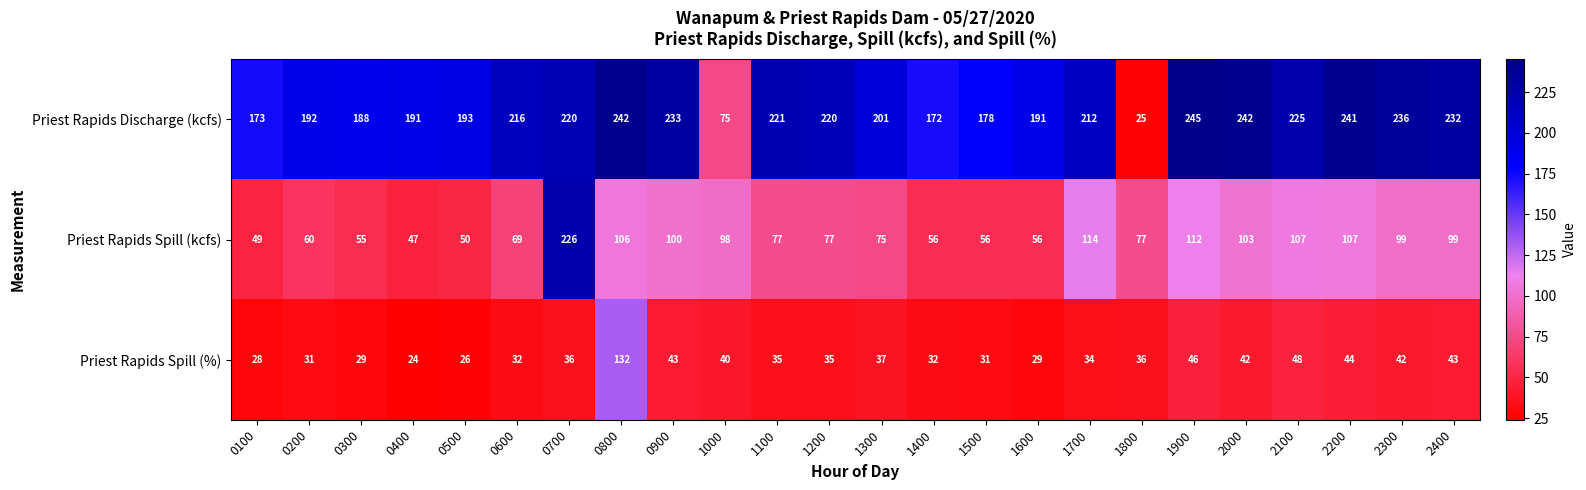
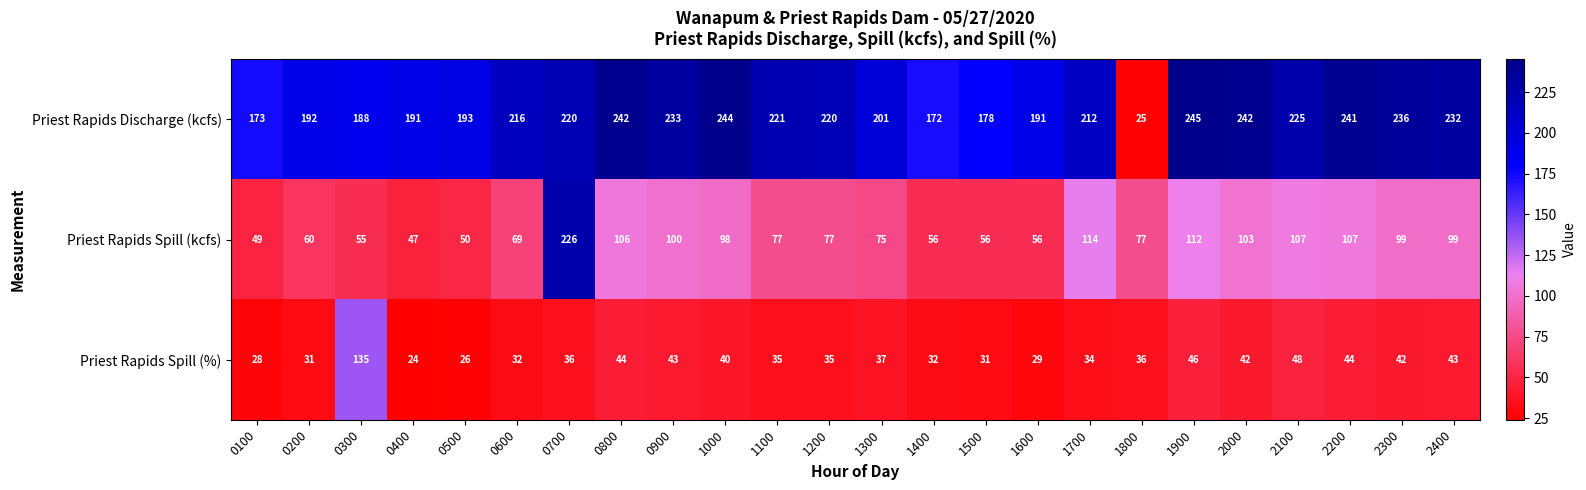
  {
    "Priest Rapids Discharge (kcfs)": {
      "0100": 173,
      "0200": 192,
      "0300": 188,
      "0400": 191,
      "0500": 193,
      "0600": 216,
      "0700": 220,
      "0800": 242,
      "0900": 233,
-     "1000": 75,
+     "1000": 244,
      "1100": 221,
      "1200": 220,
      "1300": 201,
      "1400": 172,
      "1500": 178,
      "1600": 191,
      "1700": 212,
      "1800": 25,
      "1900": 245,
      "2000": 242,
      "2100": 225,
      "2200": 241,
      "2300": 236,
      "2400": 232
    },
    "Priest Rapids Spill (kcfs)": {
      "0100": 49,
      "0200": 60,
      "0300": 55,
      "0400": 47,
      "0500": 50,
      "0600": 69,
      "0700": 226,
      "0800": 106,
      "0900": 100,
      "1000": 98,
      "1100": 77,
      "1200": 77,
      "1300": 75,
      "1400": 56,
      "1500": 56,
      "1600": 56,
      "1700": 114,
      "1800": 77,
      "1900": 112,
      "2000": 103,
      "2100": 107,
      "2200": 107,
      "2300": 99,
      "2400": 99
    },
    "Priest Rapids Spill (%)": {
      "0100": 28,
      "0200": 31,
-     "0300": 29,
+     "0300": 135,
      "0400": 24,
      "0500": 26,
      "0600": 32,
      "0700": 36,
-     "0800": 132,
+     "0800": 44,
      "0900": 43,
      "1000": 40,
      "1100": 35,
      "1200": 35,
      "1300": 37,
      "1400": 32,
      "1500": 31,
      "1600": 29,
      "1700": 34,
      "1800": 36,
      "1900": 46,
      "2000": 42,
      "2100": 48,
      "2200": 44,
      "2300": 42,
      "2400": 43
    }
  }
